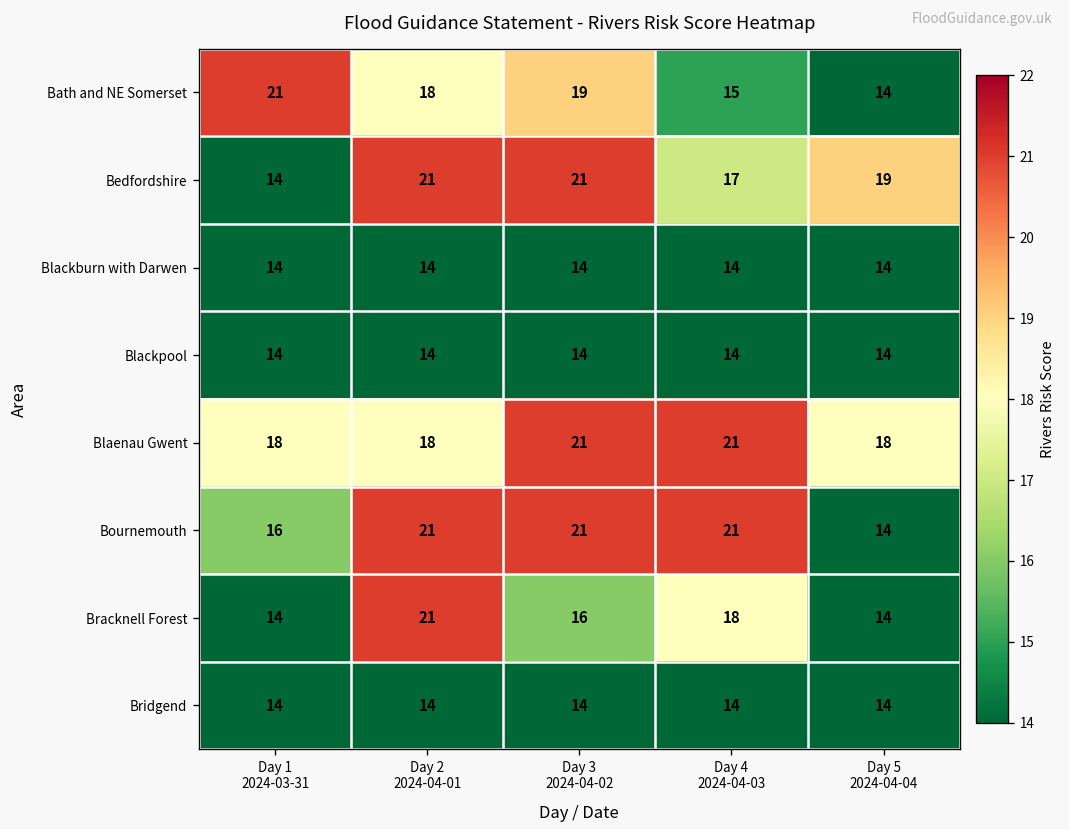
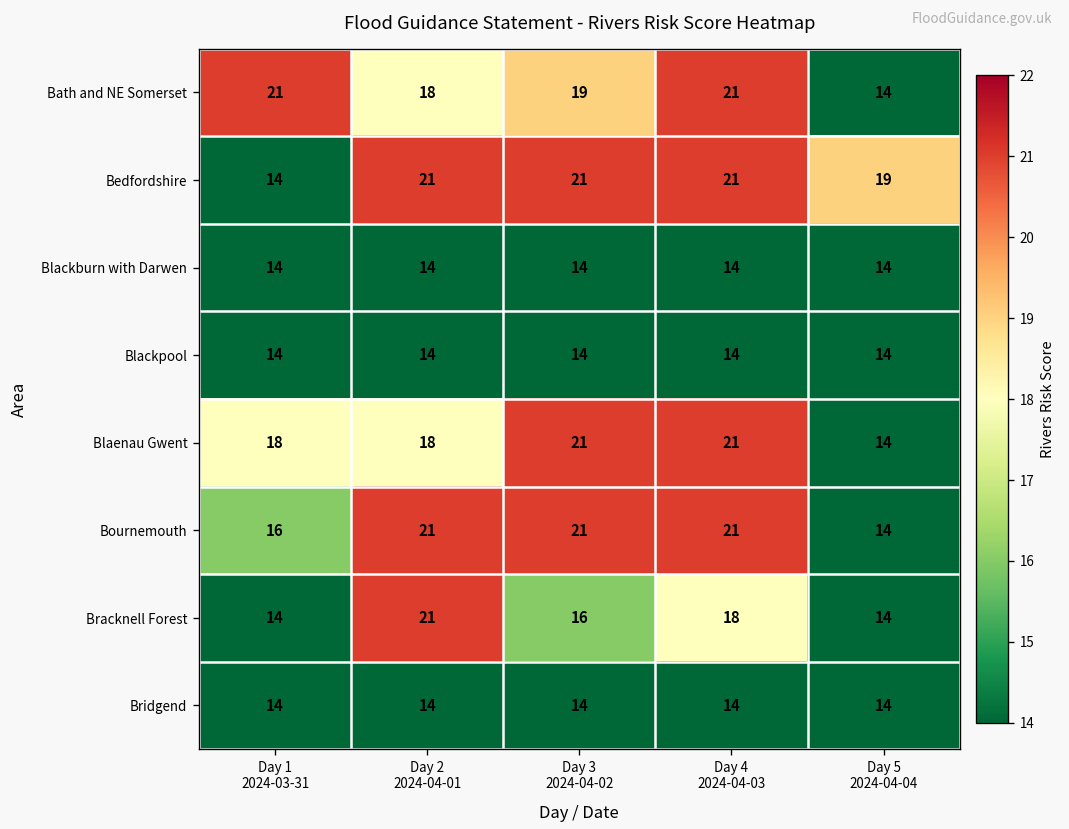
  {
    "Bath and NE Somerset": {
      "Day 1 2024-03-31": 21,
      "Day 2 2024-04-01": 18,
      "Day 3 2024-04-02": 19,
-     "Day 4 2024-04-03": 15,
+     "Day 4 2024-04-03": 21,
      "Day 5 2024-04-04": 14
    },
    "Bedfordshire": {
      "Day 1 2024-03-31": 14,
      "Day 2 2024-04-01": 21,
      "Day 3 2024-04-02": 21,
-     "Day 4 2024-04-03": 17,
+     "Day 4 2024-04-03": 21,
      "Day 5 2024-04-04": 19
    },
    "Blackburn with Darwen": {
      "Day 1 2024-03-31": 14,
      "Day 2 2024-04-01": 14,
      "Day 3 2024-04-02": 14,
      "Day 4 2024-04-03": 14,
      "Day 5 2024-04-04": 14
    },
    "Blackpool": {
      "Day 1 2024-03-31": 14,
      "Day 2 2024-04-01": 14,
      "Day 3 2024-04-02": 14,
      "Day 4 2024-04-03": 14,
      "Day 5 2024-04-04": 14
    },
    "Blaenau Gwent": {
      "Day 1 2024-03-31": 18,
      "Day 2 2024-04-01": 18,
      "Day 3 2024-04-02": 21,
      "Day 4 2024-04-03": 21,
-     "Day 5 2024-04-04": 18
+     "Day 5 2024-04-04": 14
    },
    "Bournemouth": {
      "Day 1 2024-03-31": 16,
      "Day 2 2024-04-01": 21,
      "Day 3 2024-04-02": 21,
      "Day 4 2024-04-03": 21,
      "Day 5 2024-04-04": 14
    },
    "Bracknell Forest": {
      "Day 1 2024-03-31": 14,
      "Day 2 2024-04-01": 21,
      "Day 3 2024-04-02": 16,
      "Day 4 2024-04-03": 18,
      "Day 5 2024-04-04": 14
    },
    "Bridgend": {
      "Day 1 2024-03-31": 14,
      "Day 2 2024-04-01": 14,
      "Day 3 2024-04-02": 14,
      "Day 4 2024-04-03": 14,
      "Day 5 2024-04-04": 14
    }
  }
